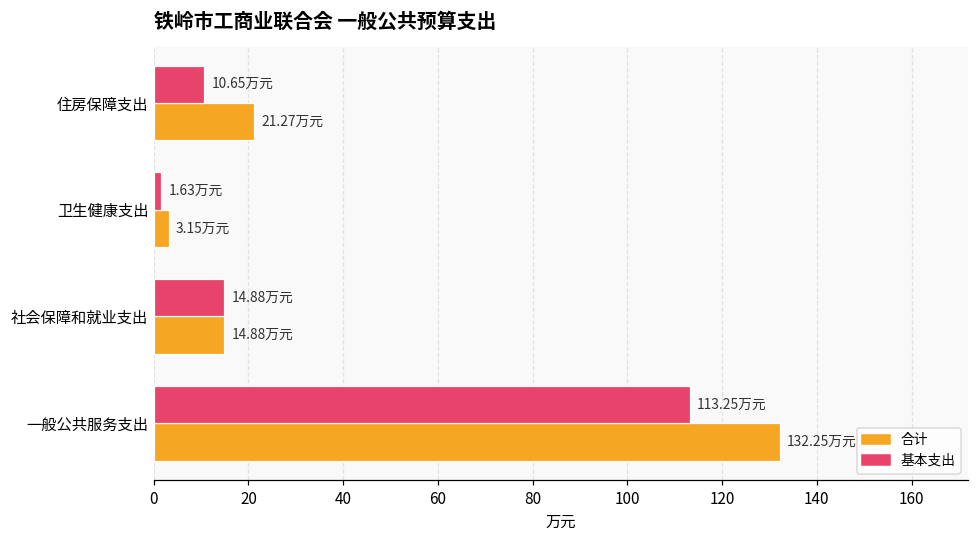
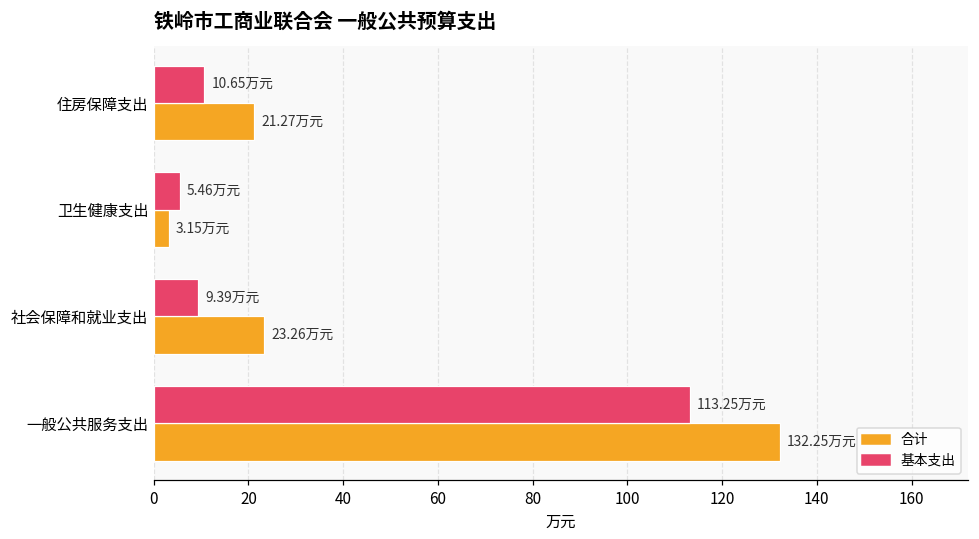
  {
    "合计": {
      "住房保障支出": 21.27,
      "卫生健康支出": 3.15,
-     "社会保障和就业支出": 14.88
+     "社会保障和就业支出": 23.26
    },
    "基本支出": {
      "住房保障支出": 10.65,
-     "卫生健康支出": 1.63,
-     "社会保障和就业支出": 14.88,
+     "卫生健康支出": 5.46,
+     "社会保障和就业支出": 9.39,
      "一般公共服务支出": 113.25
    }
  }
